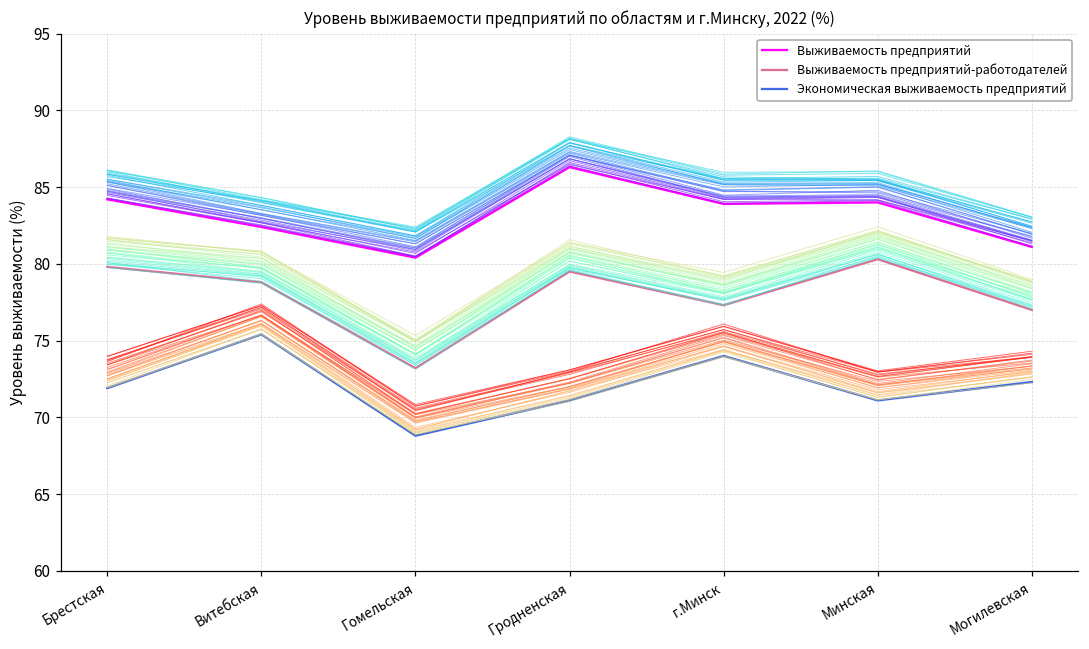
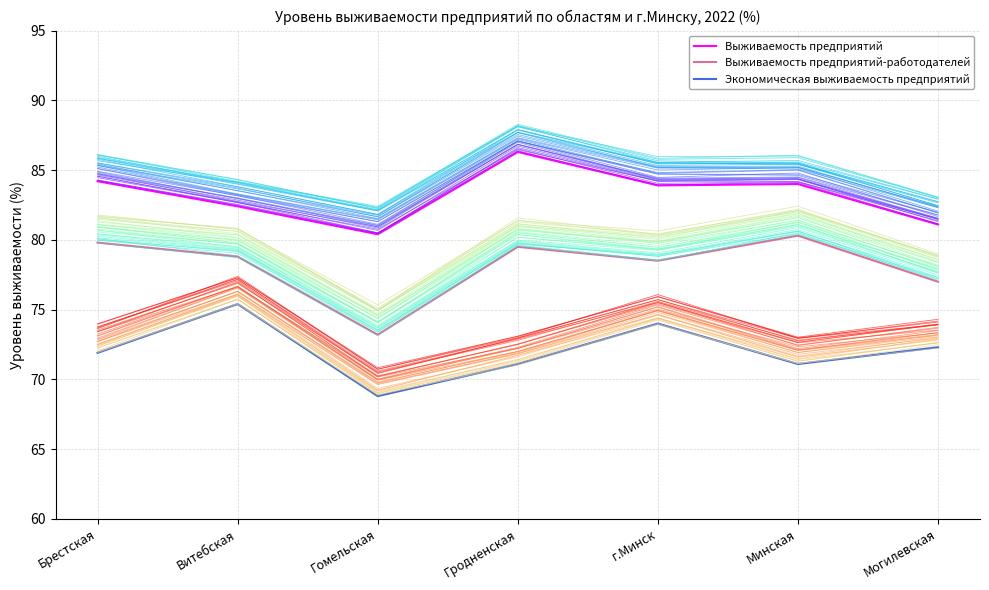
  {
    "Выживаемость предприятий-работодателей": {
-     "г.Минск": 77.3
+     "г.Минск": 78.5
    }
  }
